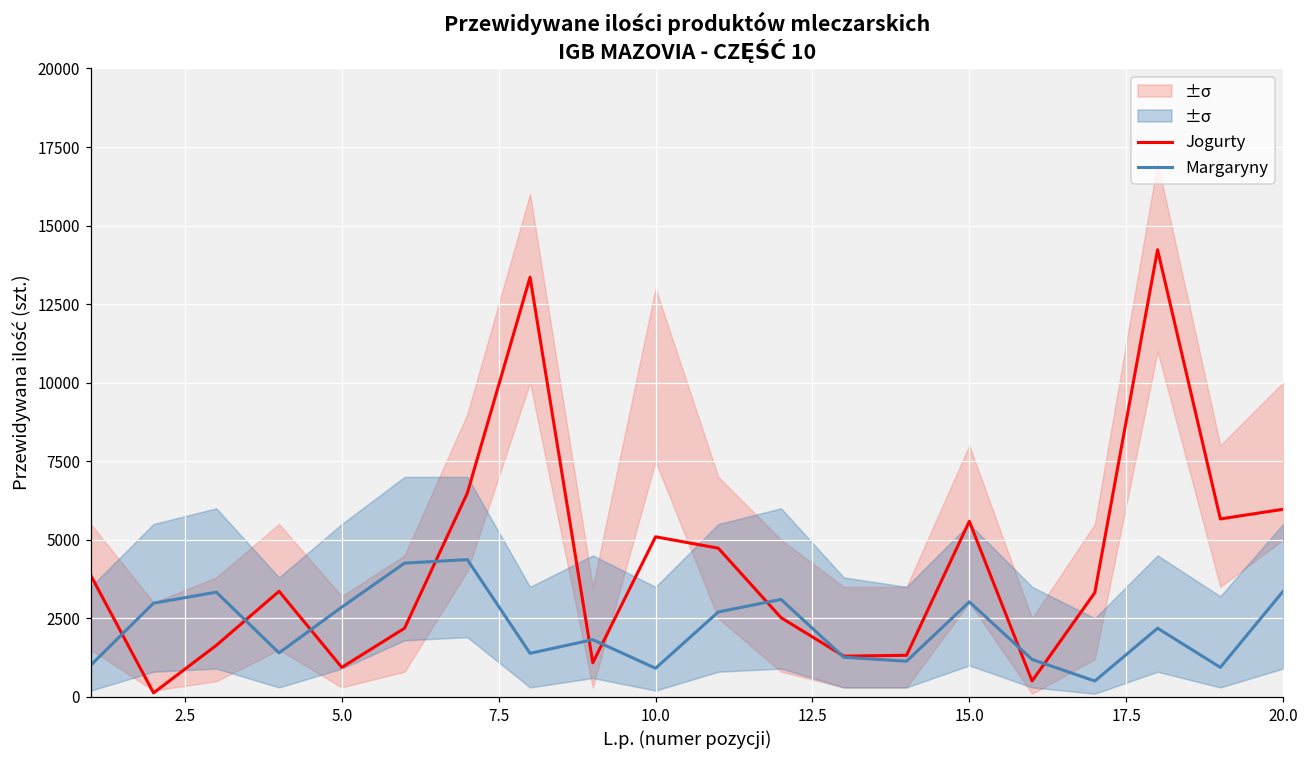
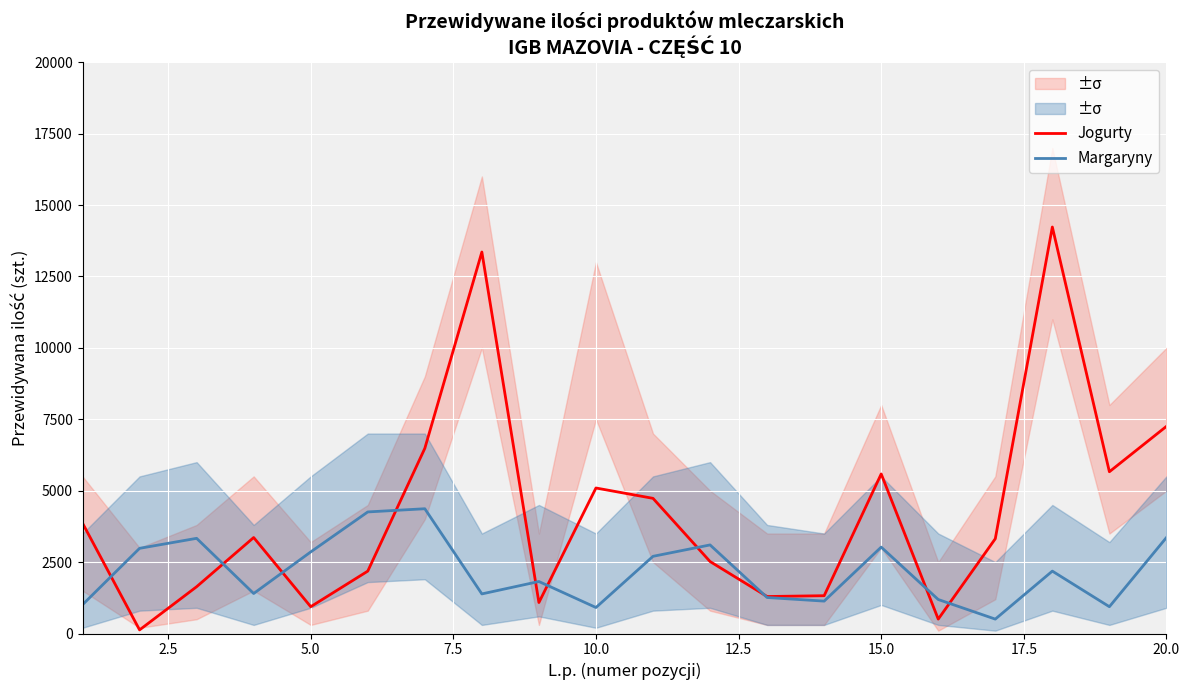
  {
    "Jogurty": {
      "5.0": 900,
      "10.0": 5100,
-     "20.0": 6000
+     "20.0": 7300
    }
  }
